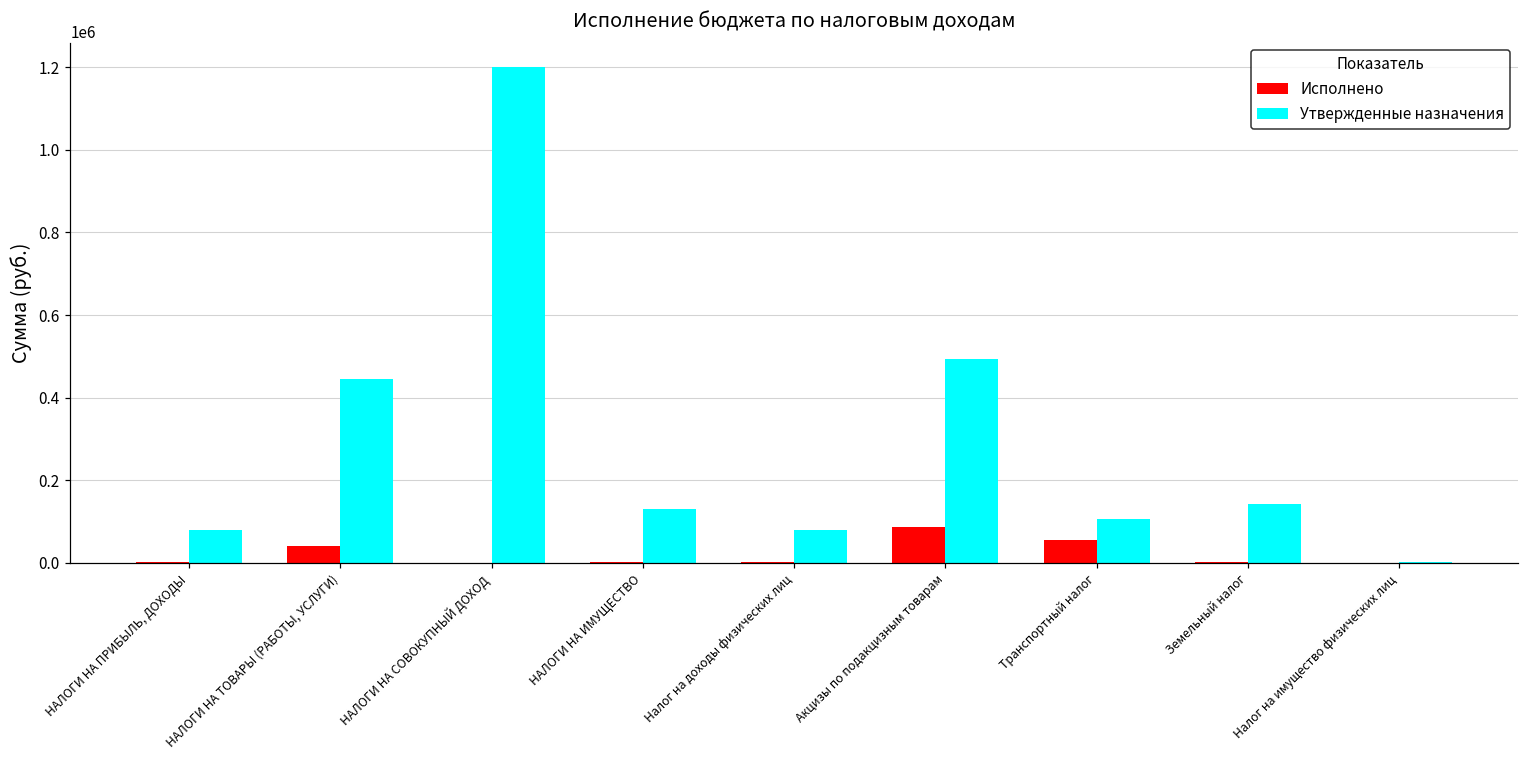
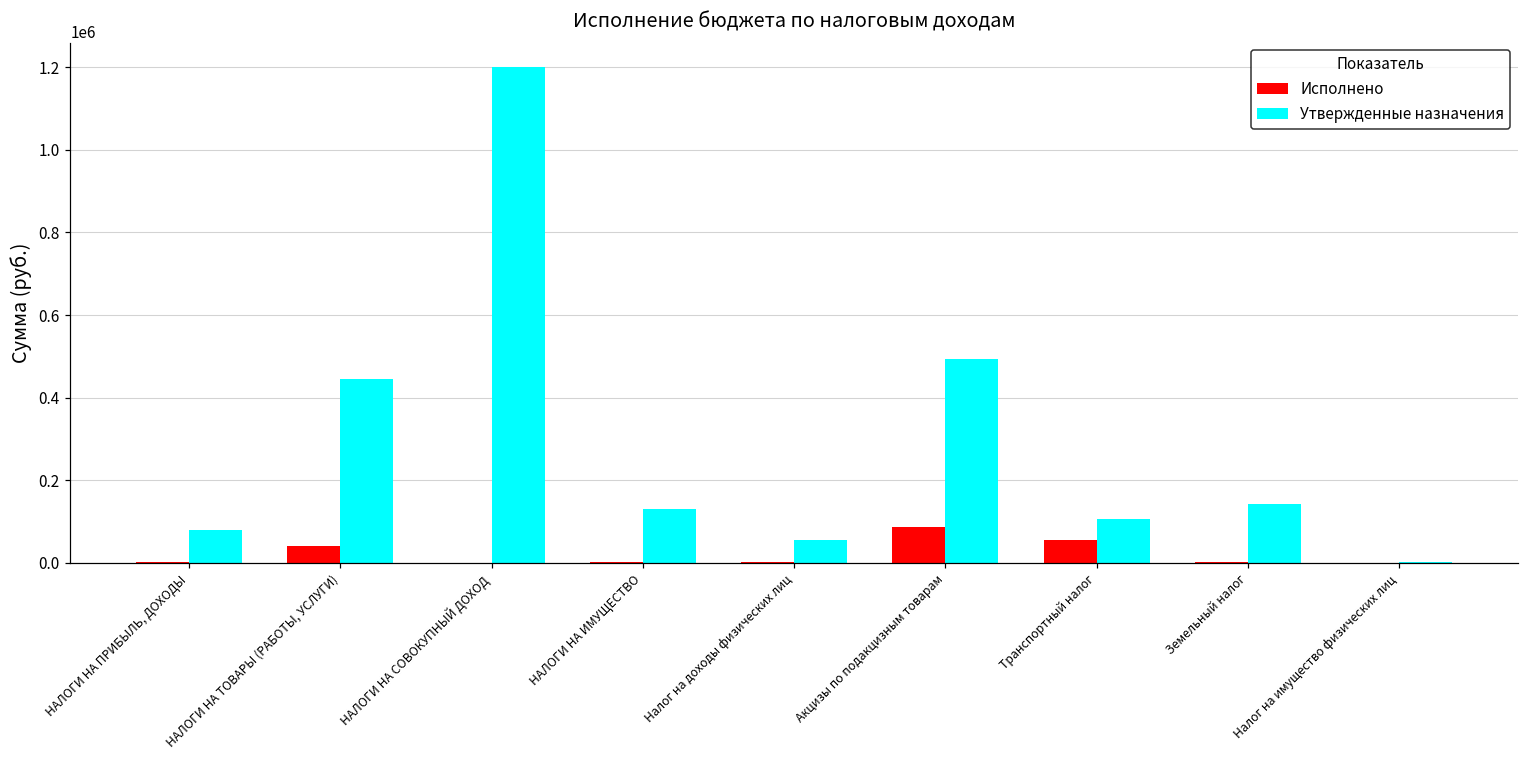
  {
    "Исполнено": {
      "НАЛОГИ НА ТОВАРЫ (РАБОТЫ, УСЛУГИ)": 40000,
      "НАЛОГИ НА СОВОКУПНЫЙ ДОХОД": 0,
      "Акцизы по подакцизным товарам": 90000,
      "Транспортный налог": 60000,
      "Налог на имущество физических лиц": 0
    },
    "Утвержденные назначения": {
      "НАЛОГИ НА ПРИБЫЛЬ, ДОХОДЫ": 80000,
      "НАЛОГИ НА ТОВАРЫ (РАБОТЫ, УСЛУГИ)": 440000,
      "НАЛОГИ НА СОВОКУПНЫЙ ДОХОД": 1200000,
      "НАЛОГИ НА ИМУЩЕСТВО": 130000,
-     "Налог на доходы физических лиц": 80000,
+     "Налог на доходы физических лиц": 60000,
      "Акцизы по подакцизным товарам": 490000,
      "Транспортный налог": 110000,
      "Земельный налог": 140000
    }
  }
